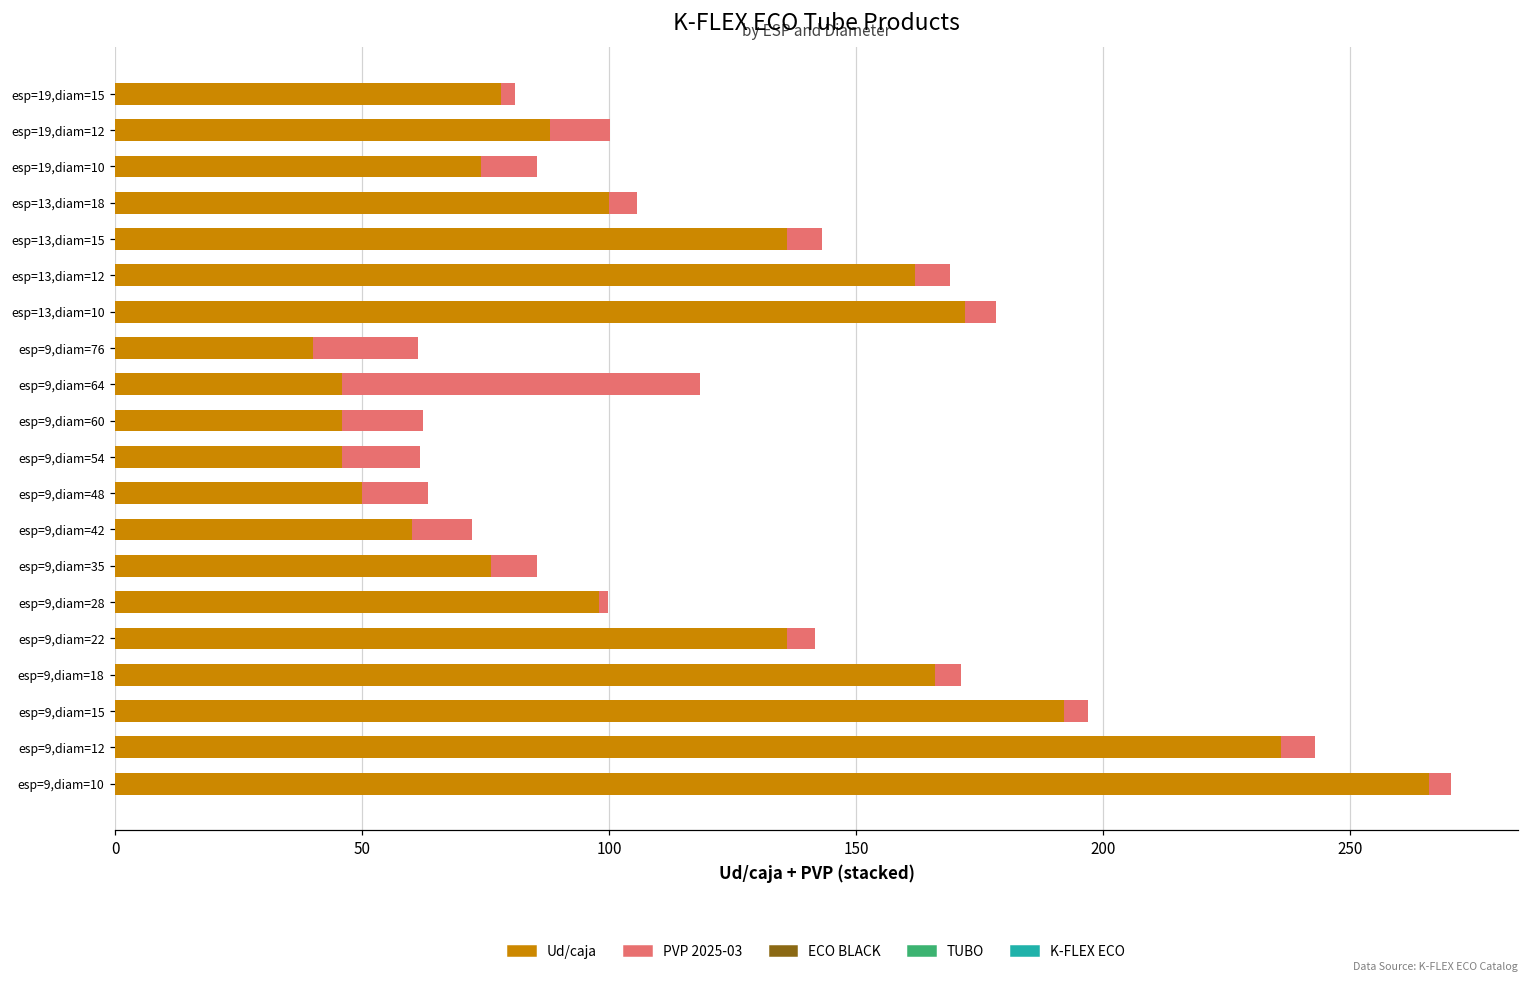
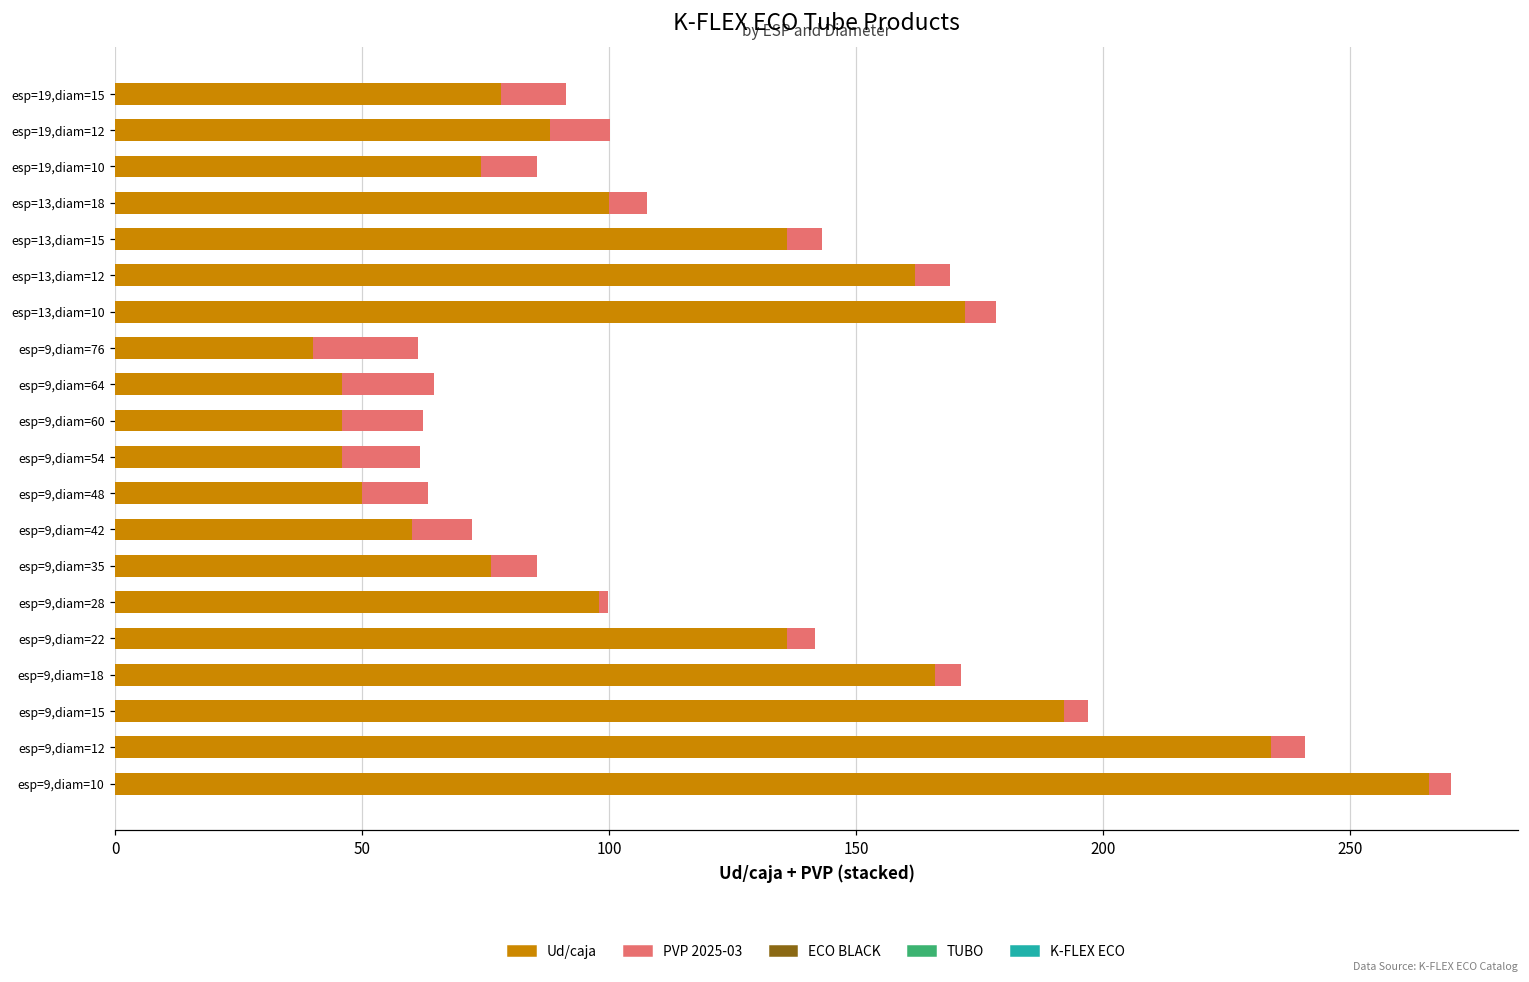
  {
    "Ud/caja": {
      "esp=19,diam=15": 78,
      "esp=19,diam=12": 88,
      "esp=19,diam=10": 74,
      "esp=13,diam=18": 100,
      "esp=13,diam=15": 136,
      "esp=13,diam=12": 162,
      "esp=13,diam=10": 172,
      "esp=9,diam=76": 40,
      "esp=9,diam=64": 46,
      "esp=9,diam=60": 46,
      "esp=9,diam=54": 46,
      "esp=9,diam=48": 50,
      "esp=9,diam=42": 60,
      "esp=9,diam=35": 76,
      "esp=9,diam=28": 98,
      "esp=9,diam=22": 136,
      "esp=9,diam=18": 166,
      "esp=9,diam=15": 192,
-     "esp=9,diam=12": 236,
+     "esp=9,diam=12": 234,
      "esp=9,diam=10": 266
    },
    "PVP 2025-03": {
-     "esp=19,diam=15": 3,
+     "esp=19,diam=15": 13,
      "esp=19,diam=12": 12,
      "esp=19,diam=10": 11,
-     "esp=13,diam=18": 6,
+     "esp=13,diam=18": 8,
      "esp=13,diam=15": 7,
      "esp=13,diam=12": 7,
      "esp=13,diam=10": 6,
      "esp=9,diam=76": 21,
-     "esp=9,diam=64": 72,
+     "esp=9,diam=64": 19,
      "esp=9,diam=60": 16,
      "esp=9,diam=54": 16,
      "esp=9,diam=48": 13,
      "esp=9,diam=42": 12,
      "esp=9,diam=35": 9,
      "esp=9,diam=28": 2,
      "esp=9,diam=22": 6,
      "esp=9,diam=18": 5,
      "esp=9,diam=15": 5,
      "esp=9,diam=12": 7,
      "esp=9,diam=10": 4
    }
  }
